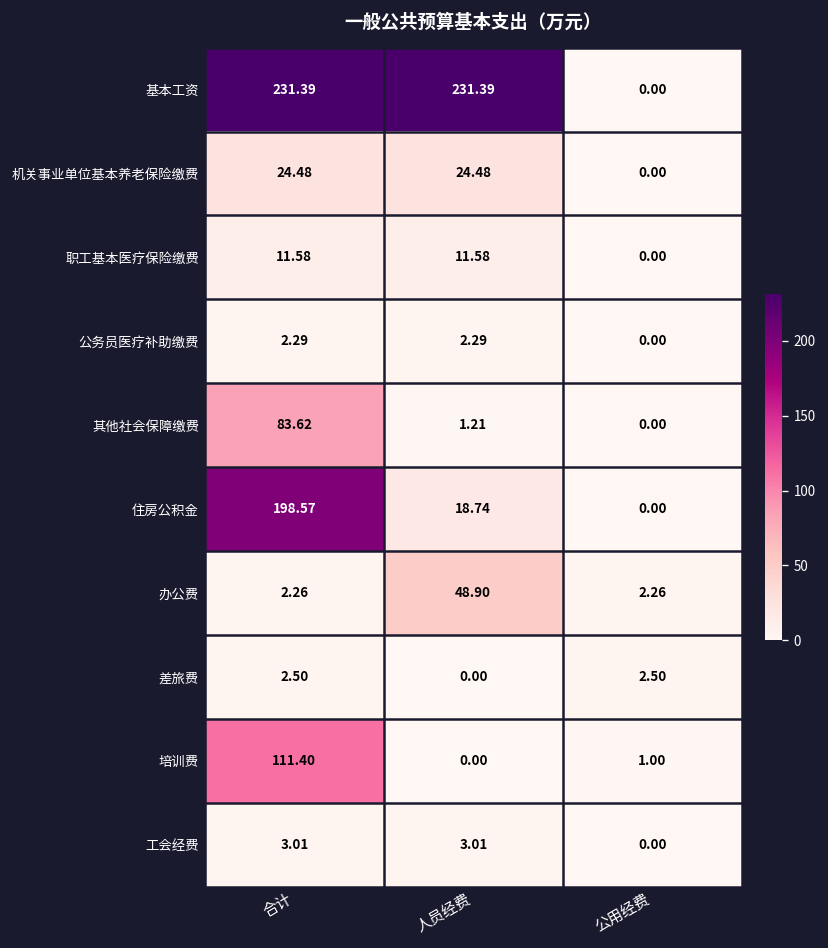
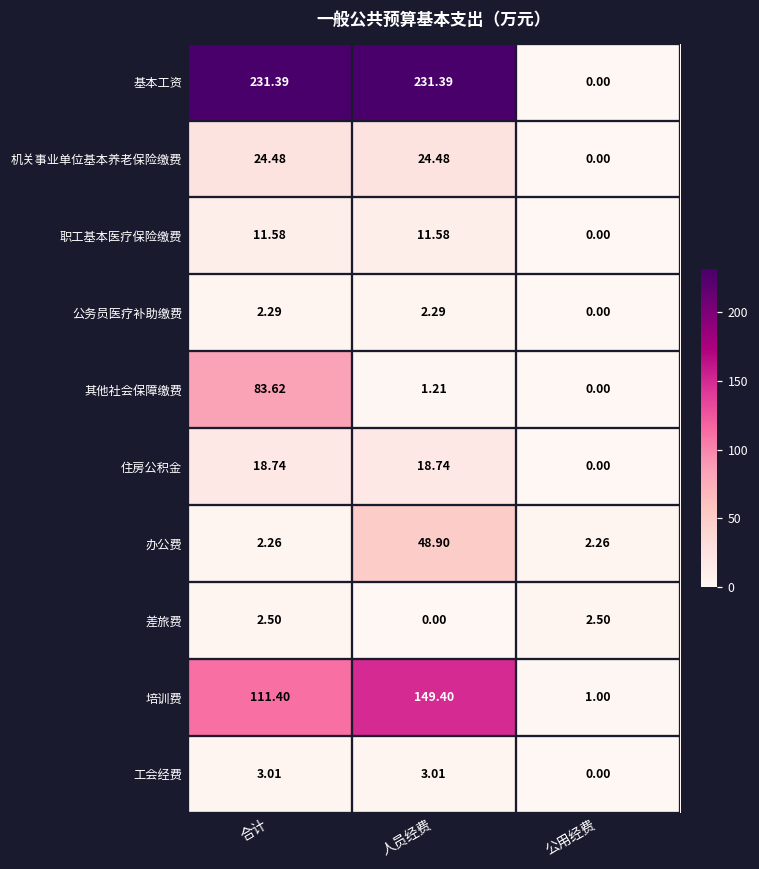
  {
    "基本工资": {
      "合计": 231.39,
      "人员经费": 231.39,
      "公用经费": 0.00
    },
    "机关事业单位基本养老保险缴费": {
      "合计": 24.48,
      "人员经费": 24.48,
      "公用经费": 0.00
    },
    "职工基本医疗保险缴费": {
      "合计": 11.58,
      "人员经费": 11.58,
      "公用经费": 0.00
    },
    "公务员医疗补助缴费": {
      "合计": 2.29,
      "人员经费": 2.29,
      "公用经费": 0.00
    },
    "其他社会保障缴费": {
      "合计": 83.62,
      "人员经费": 1.21,
      "公用经费": 0.00
    },
    "住房公积金": {
-     "合计": 198.57,
+     "合计": 18.74,
      "人员经费": 18.74,
      "公用经费": 0.00
    },
    "办公费": {
      "合计": 2.26,
      "人员经费": 48.90,
      "公用经费": 2.26
    },
    "差旅费": {
      "合计": 2.50,
      "人员经费": 0.00,
      "公用经费": 2.50
    },
    "培训费": {
      "合计": 111.40,
-     "人员经费": 0.00,
+     "人员经费": 149.40,
      "公用经费": 1.00
    },
    "工会经费": {
      "合计": 3.01,
      "人员经费": 3.01,
      "公用经费": 0.00
    }
  }
